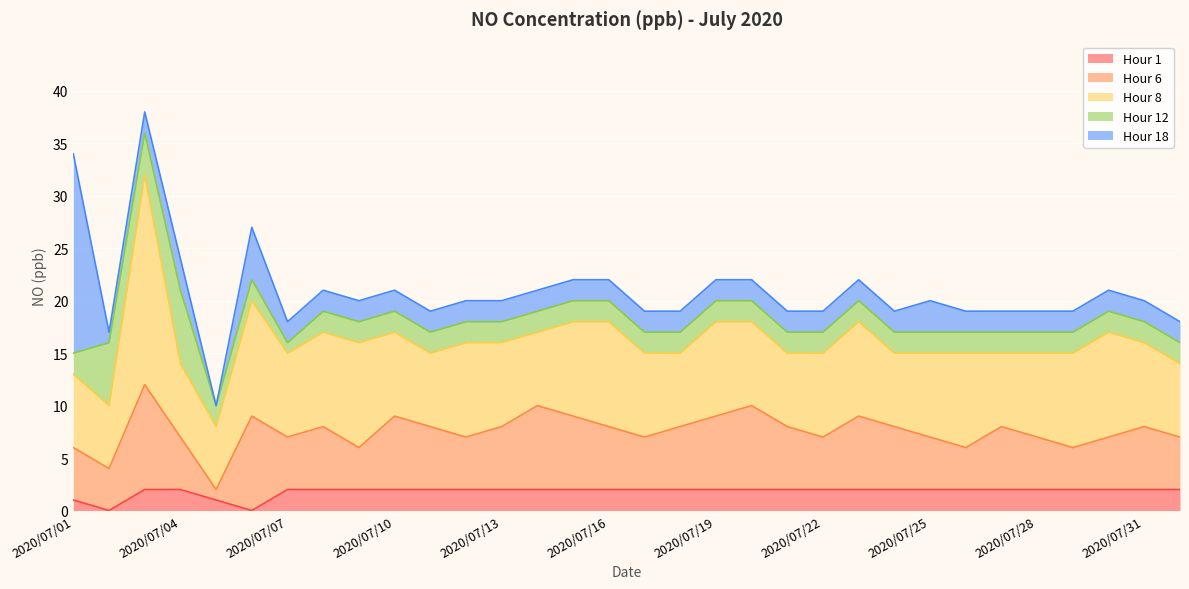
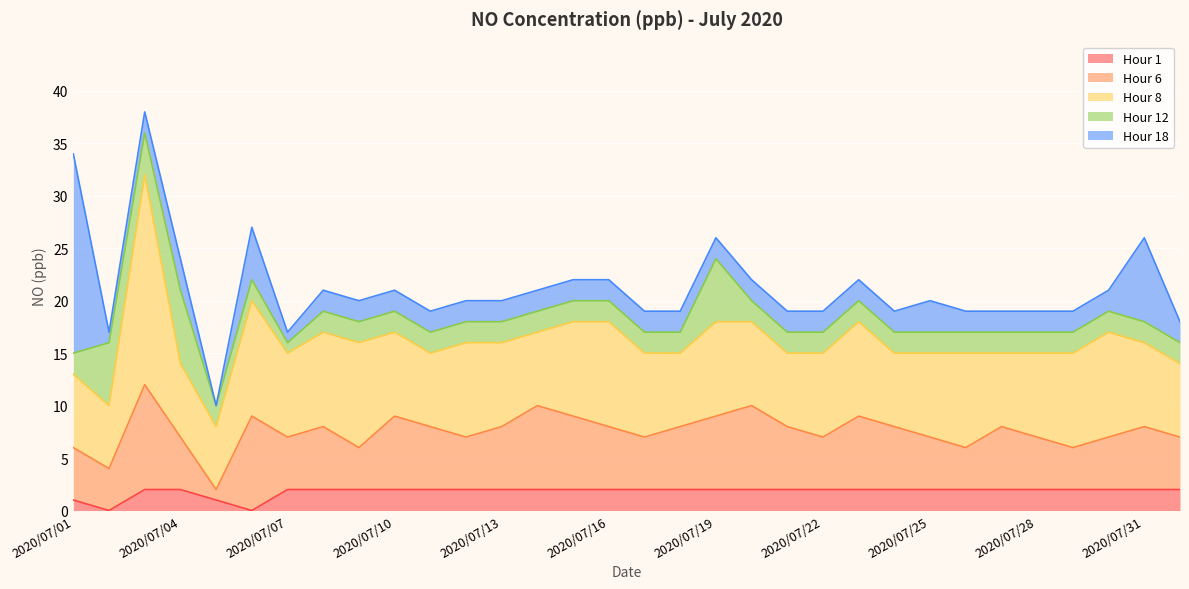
  {
    "Hour 12": {
      "2020/07/01": 2,
      "2020/07/04": 7,
      "2020/07/07": 1,
      "2020/07/10": 2,
      "2020/07/13": 2,
      "2020/07/16": 2,
-     "2020/07/19": 2,
+     "2020/07/19": 6,
      "2020/07/22": 2,
      "2020/07/25": 2,
      "2020/07/28": 2,
      "2020/07/31": 2
    },
    "Hour 18": {
      "2020/07/01": 19,
      "2020/07/04": 3,
-     "2020/07/07": 2,
+     "2020/07/07": 1,
      "2020/07/10": 2,
      "2020/07/13": 2,
      "2020/07/16": 2,
      "2020/07/19": 2,
      "2020/07/22": 2,
      "2020/07/25": 3,
      "2020/07/28": 2,
-     "2020/07/31": 2
+     "2020/07/31": 8
    }
  }
